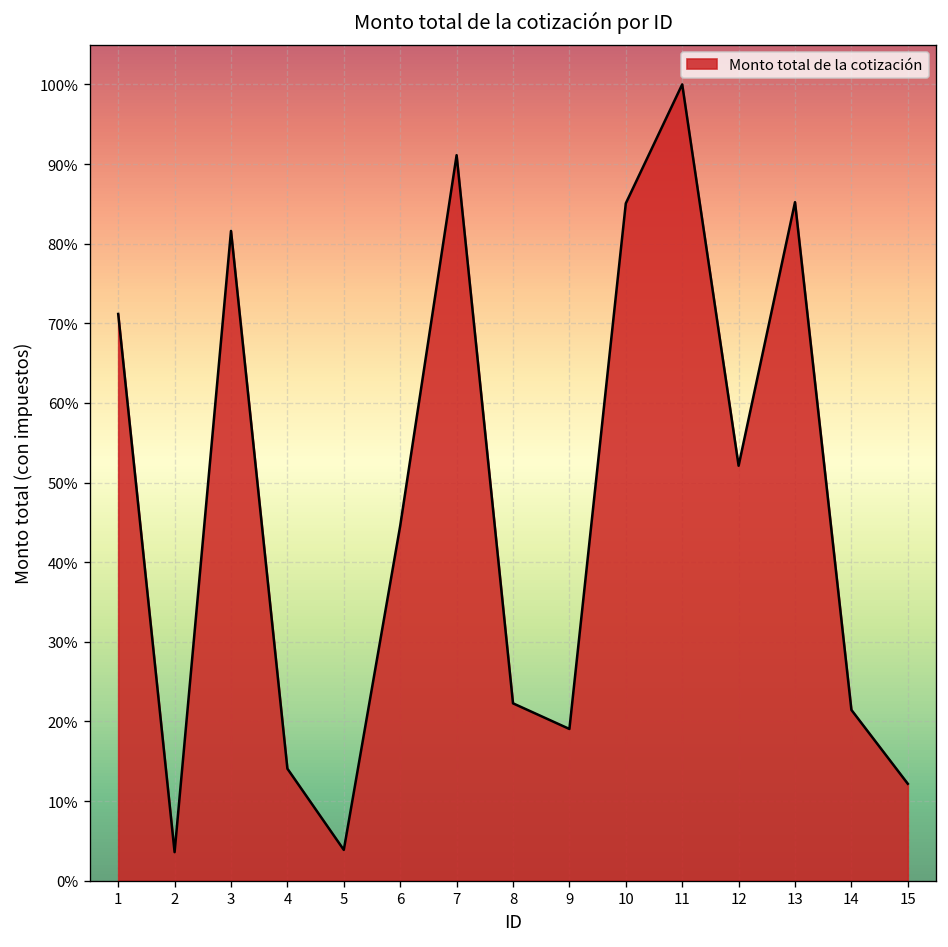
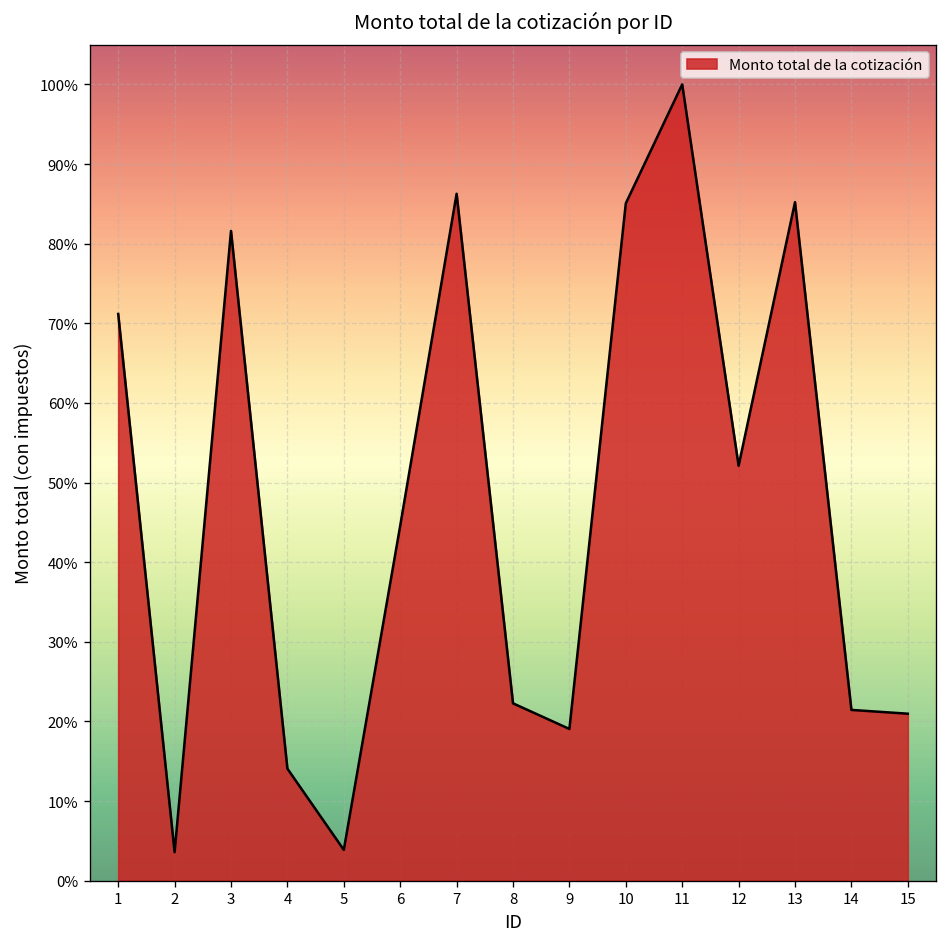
  {
    "1": "71%",
    "2": "4%",
    "3": "82%",
    "4": "14%",
    "5": "4%",
    "6": "45%",
-   "7": "91%",
+   "7": "86%",
    "8": "22%",
    "9": "19%",
    "10": "85%",
    "11": "100%",
    "12": "52%",
    "13": "85%",
    "14": "21%",
-   "15": "12%"
+   "15": "21%"
  }
